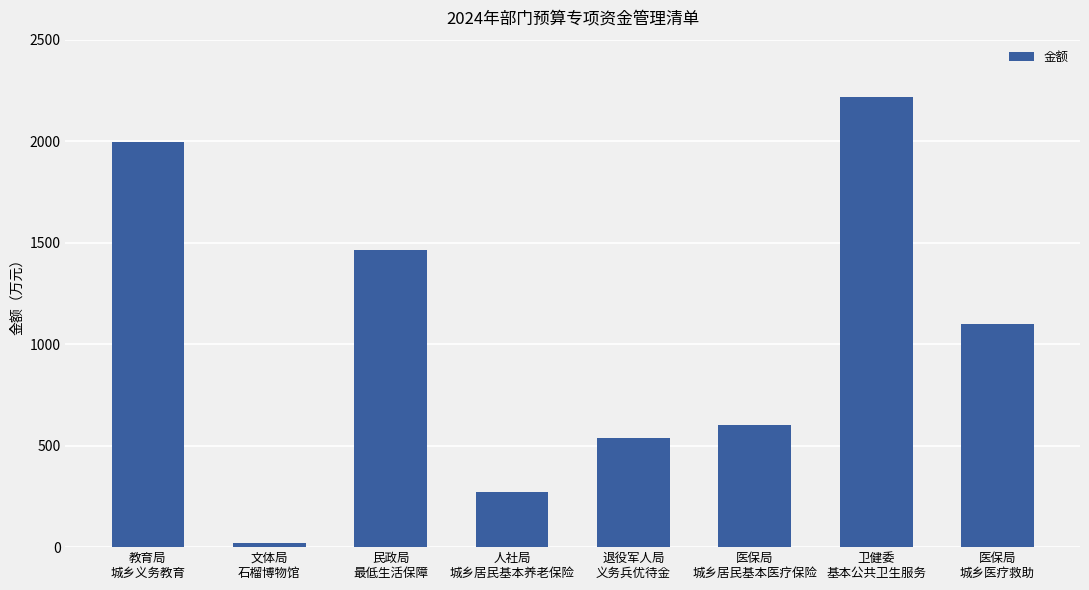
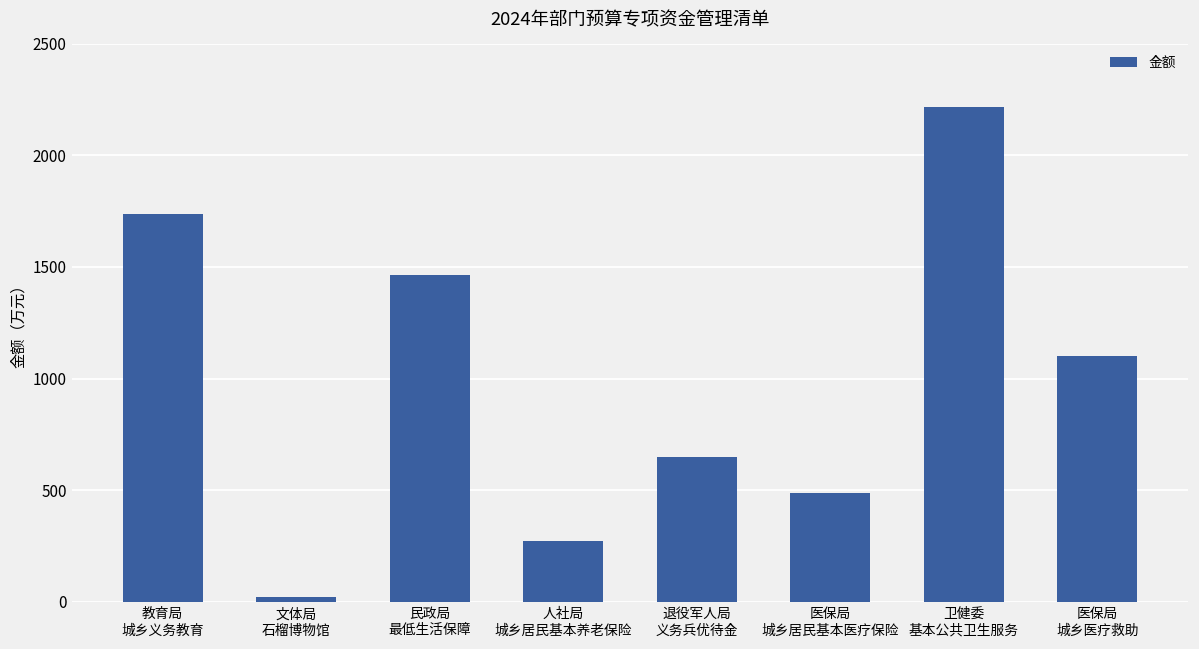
  {
-   "教育局 城乡义务教育": 2000,
+   "教育局 城乡义务教育": 1740,
    "文体局 石榴博物馆": 20,
    "民政局 最低生活保障": 1470,
    "人社局 城乡居民基本养老保险": 270,
-   "退役军人局 义务兵优待金": 540,
-   "医保局 城乡居民基本医疗保险": 600,
+   "退役军人局 义务兵优待金": 650,
+   "医保局 城乡居民基本医疗保险": 490,
    "卫健委 基本公共卫生服务": 2220,
    "医保局 城乡医疗救助": 1100
  }
